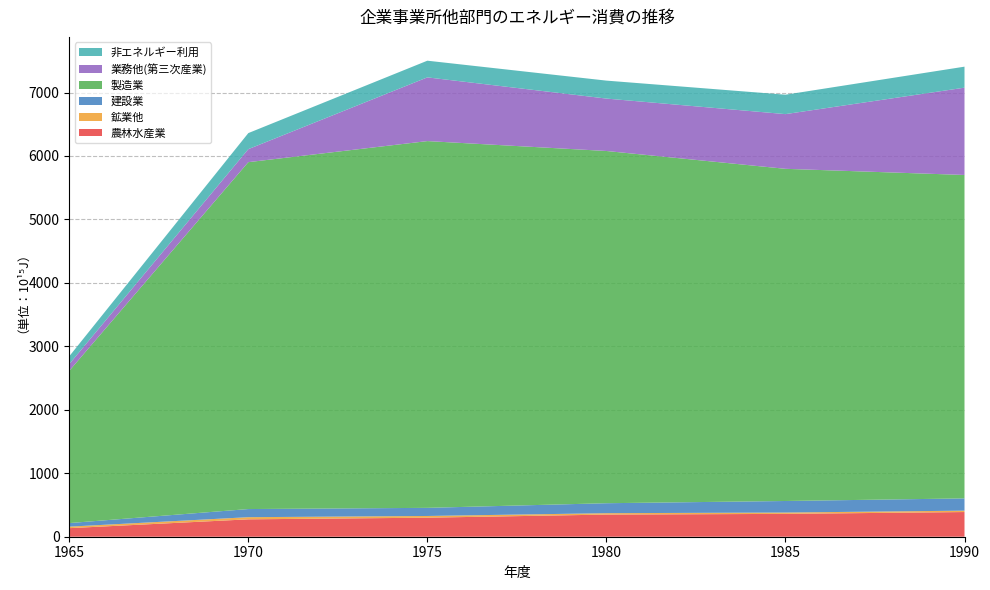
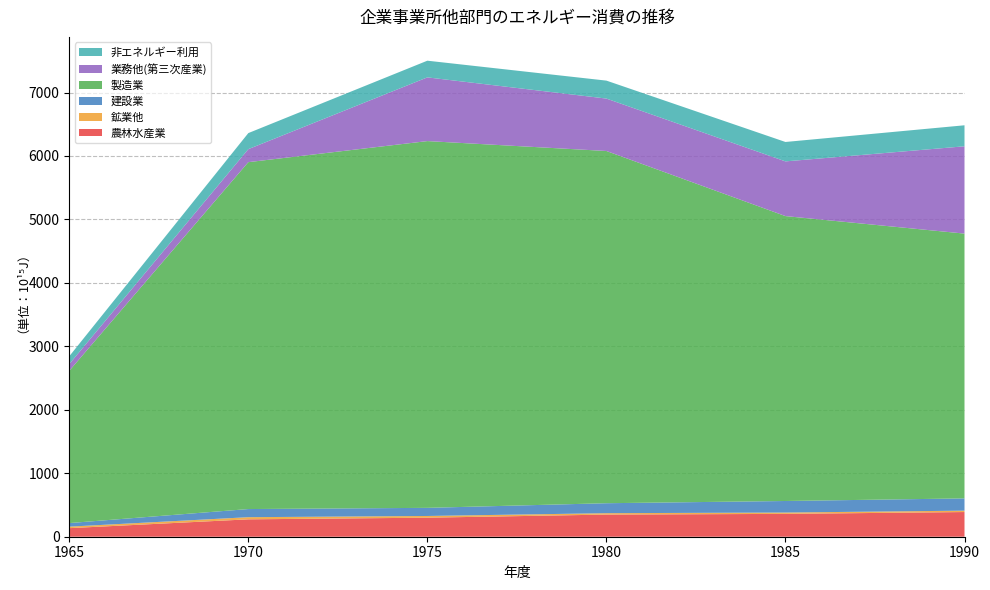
  {
    "製造業": {
      "1965": 2400,
      "1970": 5500,
      "1975": 5800,
      "1980": 5600,
-     "1985": 5200,
-     "1990": 5100
+     "1985": 4500,
+     "1990": 4200
    },
    "業務他(第三次産業)": {
      "1965": 100,
      "1970": 200,
      "1975": 1000,
      "1980": 800,
      "1985": 900,
      "1990": 1400
    }
  }
